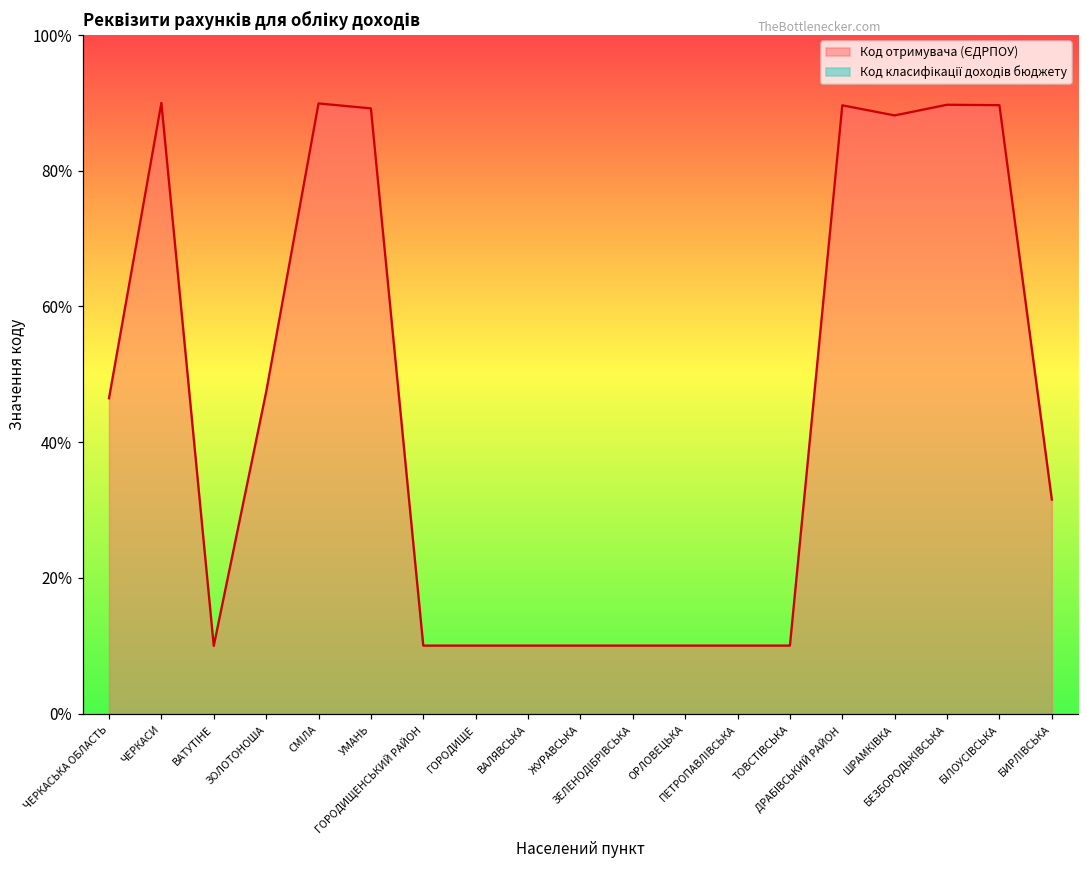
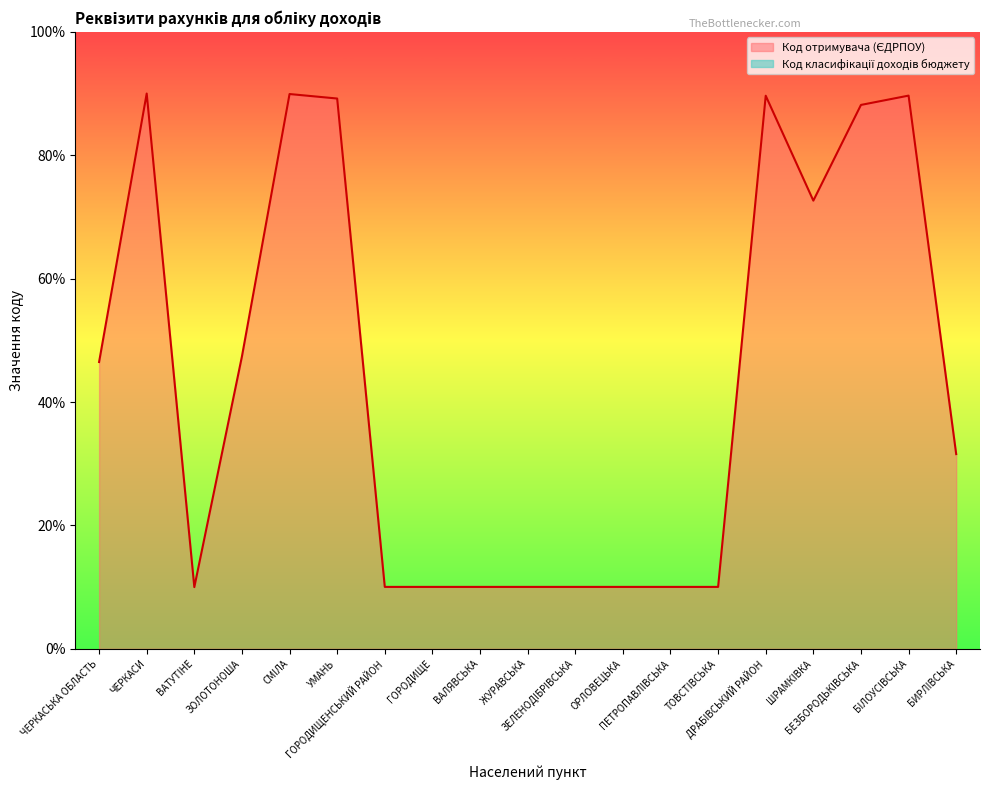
  {
    "ЧЕРКАСЬКА ОБЛАСТЬ": "46%",
    "ЧЕРКАСИ": "90%",
    "ВАТУТIНЕ": "10%",
    "ЗОЛОТОНОША": "47%",
    "СМIЛА": "90%",
    "УМАНЬ": "89%",
    "ГОРОДИЩЕНСЬКИЙ РАЙОН": "10%",
    "ГОРОДИЩЕ": "10%",
    "ВАЛЯВСЬКА": "10%",
    "ЖУРАВСЬКА": "10%",
    "ЗЕЛЕНОДIБРIВСЬКА": "10%",
    "ОРЛОВЕЦЬКА": "10%",
    "ПЕТРОПАВЛIВСЬКА": "10%",
    "ТОВСТIВСЬКА": "10%",
    "ДРАБIВСЬКИЙ РАЙОН": "90%",
-   "ШРАМКIВКА": "88%",
-   "БЕЗБОРОДЬКIВСЬКА": "90%",
+   "ШРАМКIВКА": "73%",
+   "БЕЗБОРОДЬКIВСЬКА": "88%",
    "БIЛОУСIВСЬКА": "90%",
    "БИРЛIВСЬКА": "32%"
  }
